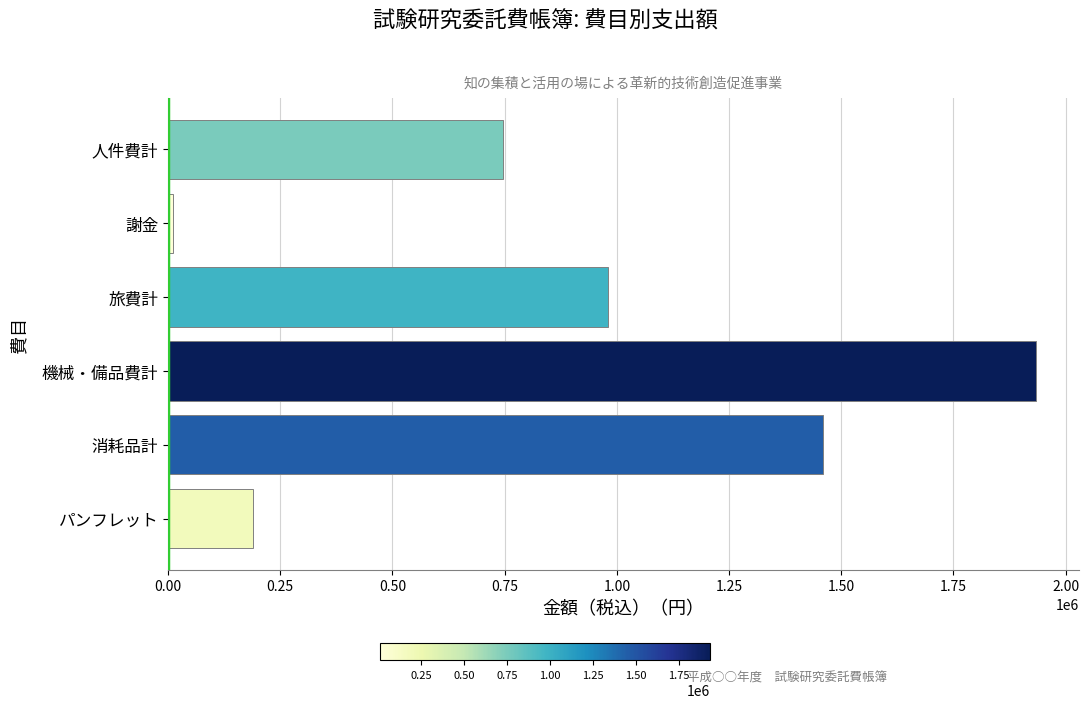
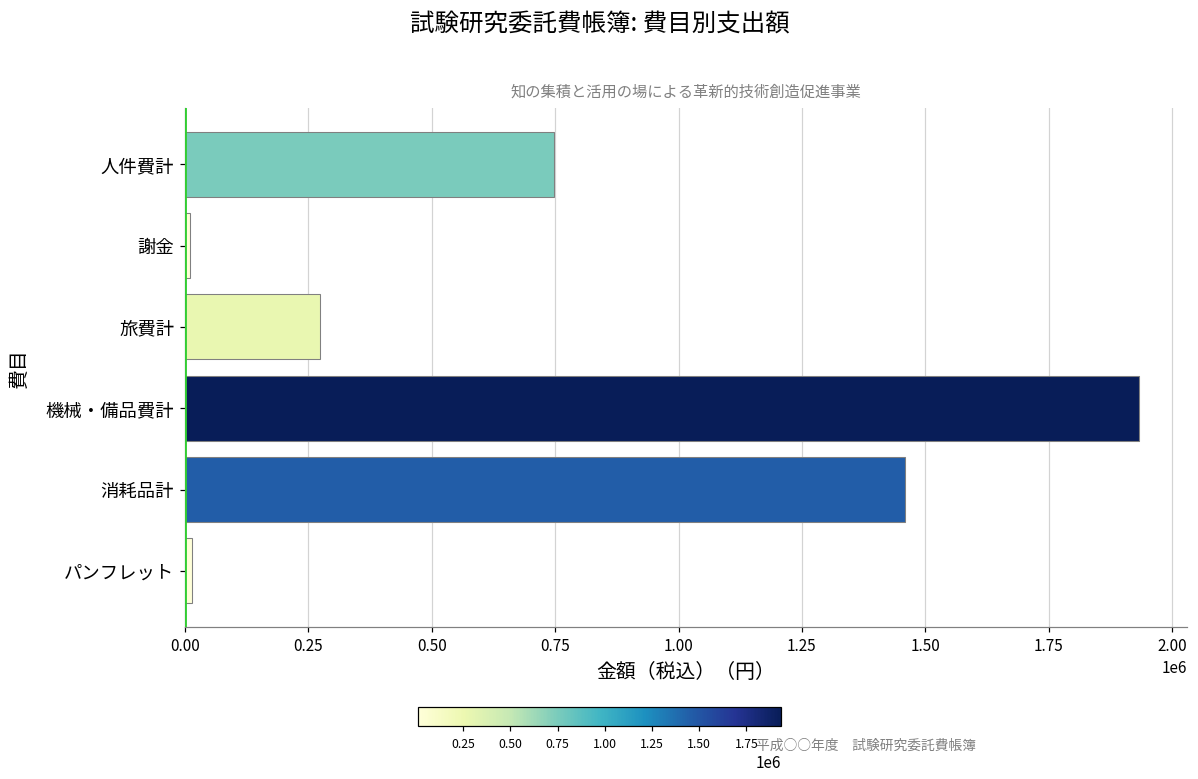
  {
    "人件費計": 750000,
    "謝金": 10000,
-   "旅費計": 980000,
+   "旅費計": 270000,
    "機械・備品費計": 1930000,
    "消耗品計": 1460000,
-   "パンフレット": 190000
+   "パンフレット": 10000
  }
